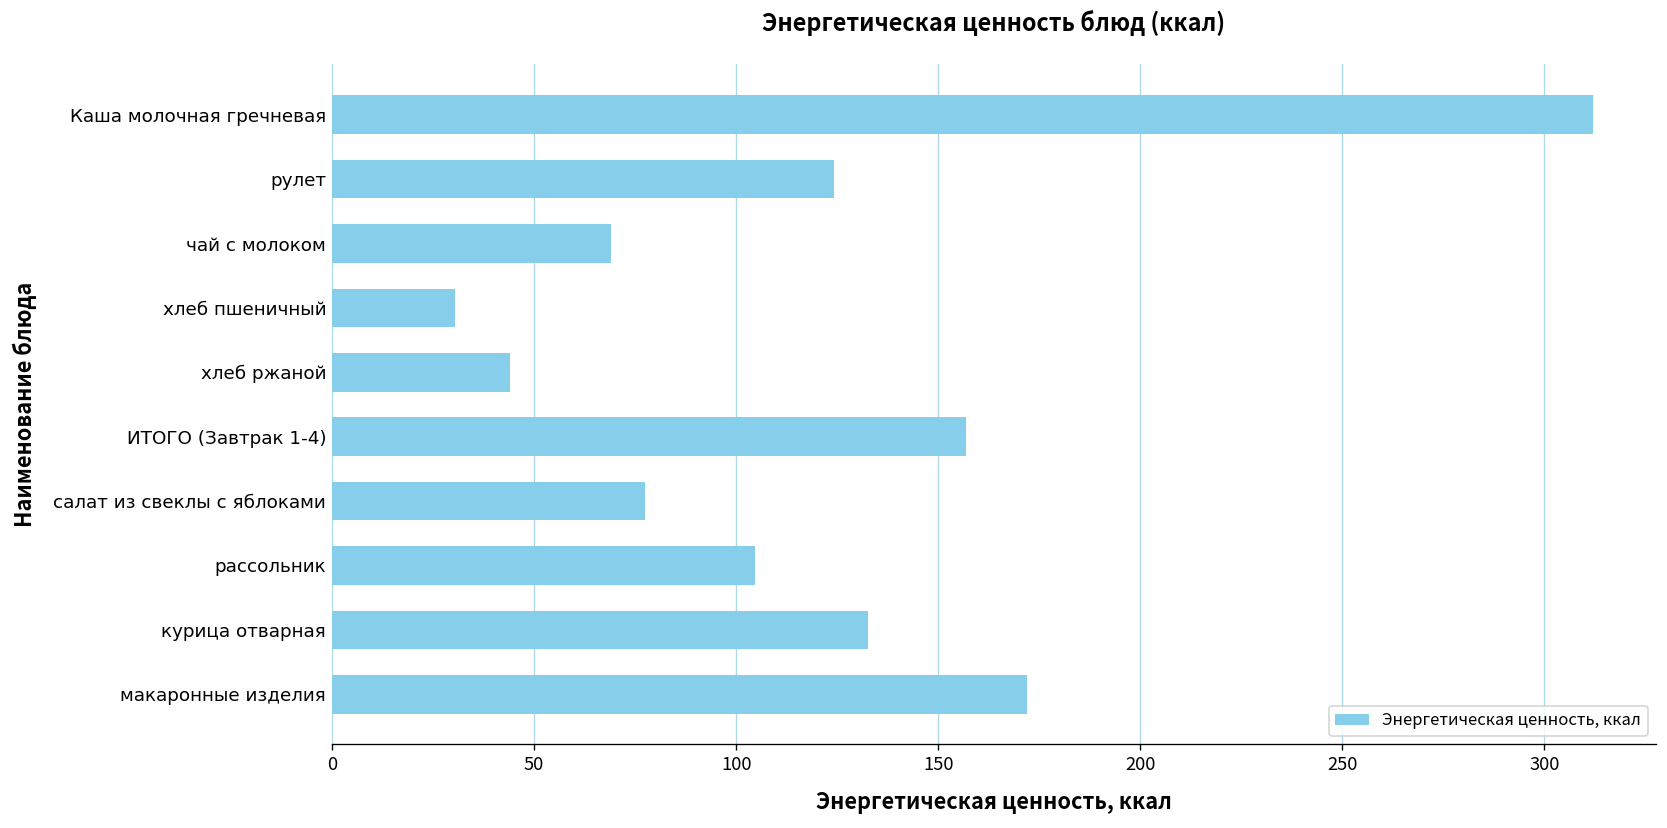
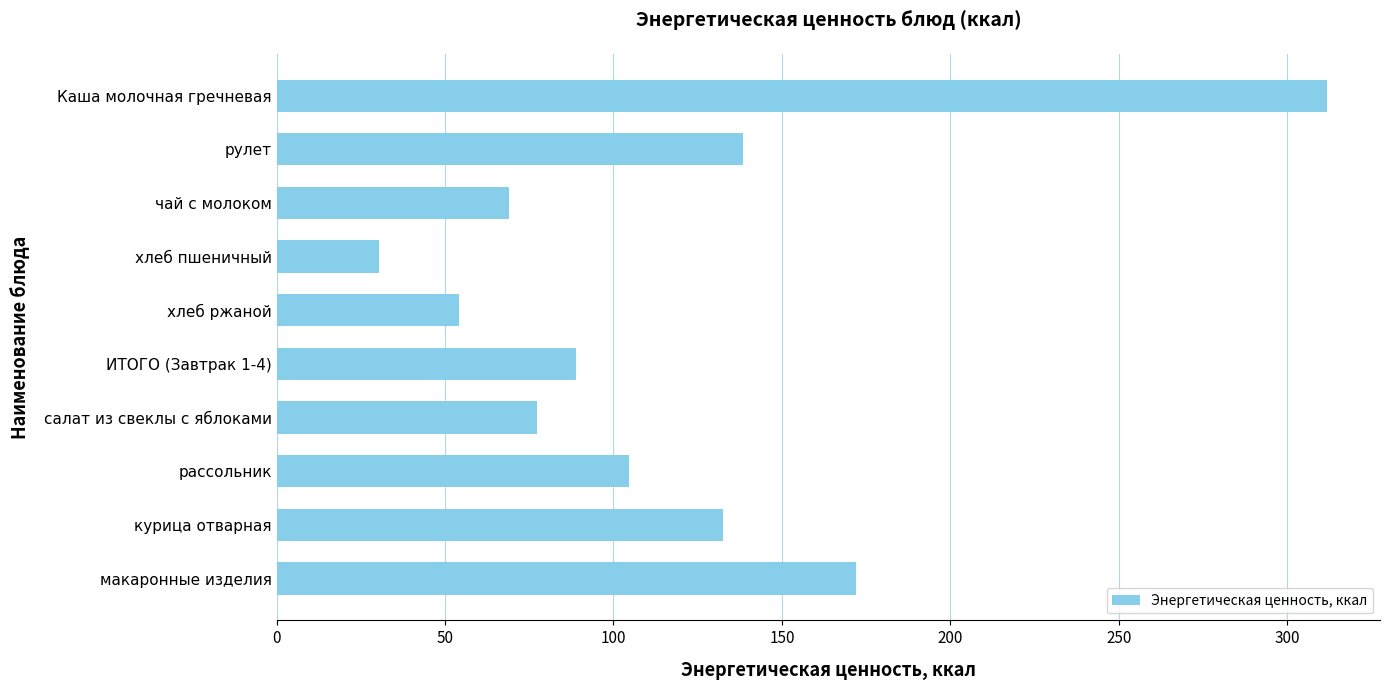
  {
    "Каша молочная гречневая": 312,
-   "рулет": 124,
+   "рулет": 139,
    "чай с молоком": 69,
    "хлеб пшеничный": 30,
-   "хлеб ржаной": 44,
-   "ИТОГО (Завтрак 1-4)": 157,
+   "хлеб ржаной": 54,
+   "ИТОГО (Завтрак 1-4)": 89,
    "салат из свеклы с яблоками": 77,
    "рассольник": 105,
    "курица отварная": 133,
    "макаронные изделия": 172
  }
